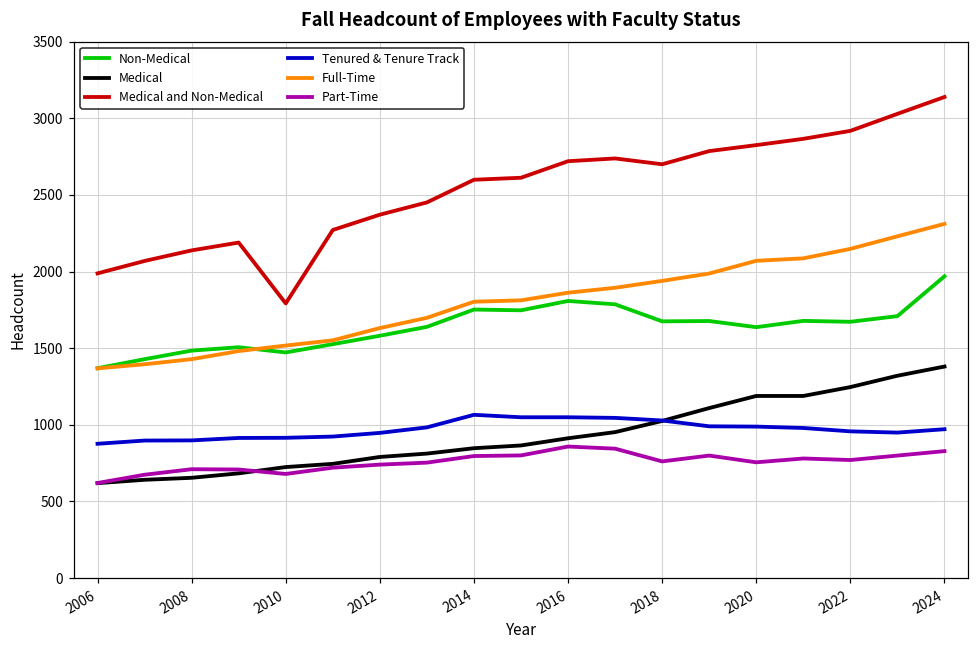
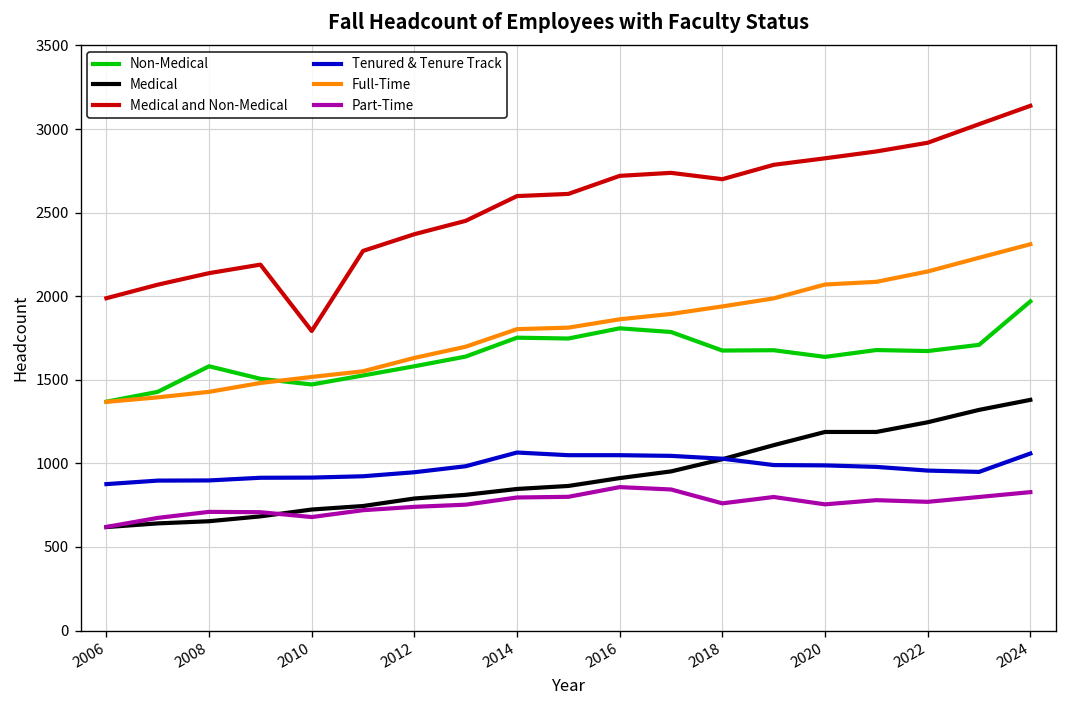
  {
    "Non-Medical": {
-     "2008": 1480,
+     "2008": 1580,
      "2010": 1470,
      "2012": 1580,
      "2014": 1750,
      "2016": 1810,
      "2018": 1680,
      "2020": 1640,
      "2022": 1670,
      "2024": 1970
    },
    "Medical": {
      "2008": 650,
      "2010": 720,
      "2012": 790,
      "2014": 850,
      "2016": 910,
      "2020": 1190,
      "2022": 1250,
      "2024": 1380
    },
    "Medical and Non-Medical": {
      "2006": 1990,
      "2008": 2140,
      "2010": 1790,
      "2012": 2370,
      "2014": 2600,
      "2016": 2720,
      "2018": 2700,
      "2020": 2830,
      "2022": 2920,
      "2024": 3140
    },
    "Tenured & Tenure Track": {
      "2006": 880,
      "2008": 900,
      "2010": 920,
      "2012": 950,
      "2014": 1070,
      "2016": 1050,
      "2020": 990,
      "2022": 960,
-     "2024": 970
+     "2024": 1060
    },
    "Full-Time": {
      "2008": 1430,
      "2010": 1520,
      "2012": 1630,
      "2014": 1800,
      "2016": 1860,
      "2018": 1940,
      "2020": 2070,
      "2022": 2150,
      "2024": 2310
    },
    "Part-Time": {
      "2008": 710,
      "2010": 680,
      "2012": 740,
      "2014": 800,
      "2016": 860,
      "2018": 760,
      "2020": 760,
      "2022": 770,
      "2024": 830
    }
  }
